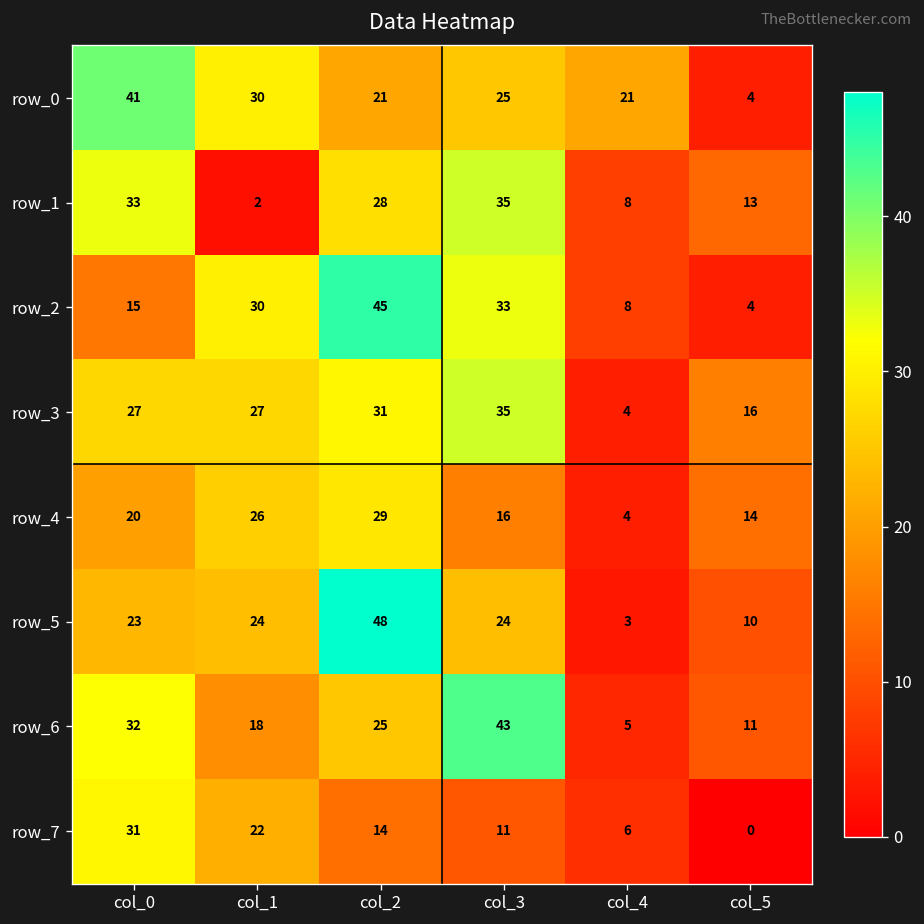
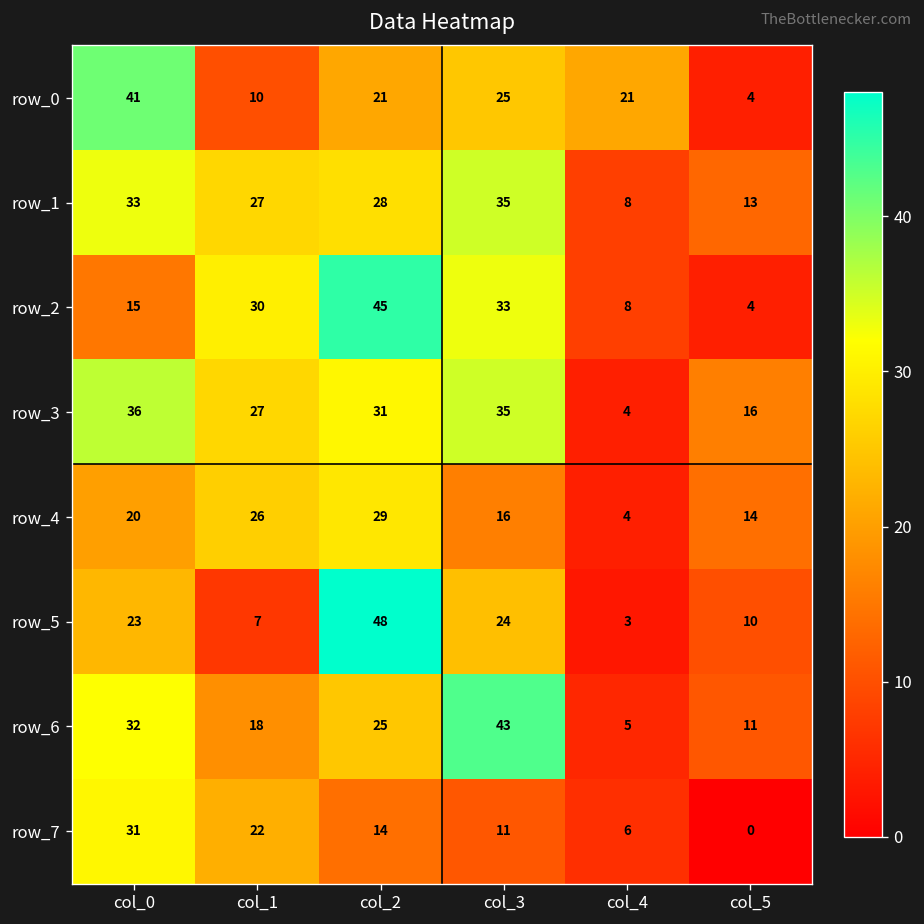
  {
    "row_0": {
      "col_0": 41,
-     "col_1": 30,
+     "col_1": 10,
      "col_2": 21,
      "col_3": 25,
      "col_4": 21,
      "col_5": 4
    },
    "row_1": {
      "col_0": 33,
-     "col_1": 2,
+     "col_1": 27,
      "col_2": 28,
      "col_3": 35,
      "col_4": 8,
      "col_5": 13
    },
    "row_2": {
      "col_0": 15,
      "col_1": 30,
      "col_2": 45,
      "col_3": 33,
      "col_4": 8,
      "col_5": 4
    },
    "row_3": {
-     "col_0": 27,
+     "col_0": 36,
      "col_1": 27,
      "col_2": 31,
      "col_3": 35,
      "col_4": 4,
      "col_5": 16
    },
    "row_4": {
      "col_0": 20,
      "col_1": 26,
      "col_2": 29,
      "col_3": 16,
      "col_4": 4,
      "col_5": 14
    },
    "row_5": {
      "col_0": 23,
-     "col_1": 24,
+     "col_1": 7,
      "col_2": 48,
      "col_3": 24,
      "col_4": 3,
      "col_5": 10
    },
    "row_6": {
      "col_0": 32,
      "col_1": 18,
      "col_2": 25,
      "col_3": 43,
      "col_4": 5,
      "col_5": 11
    },
    "row_7": {
      "col_0": 31,
      "col_1": 22,
      "col_2": 14,
      "col_3": 11,
      "col_4": 6,
      "col_5": 0
    }
  }
